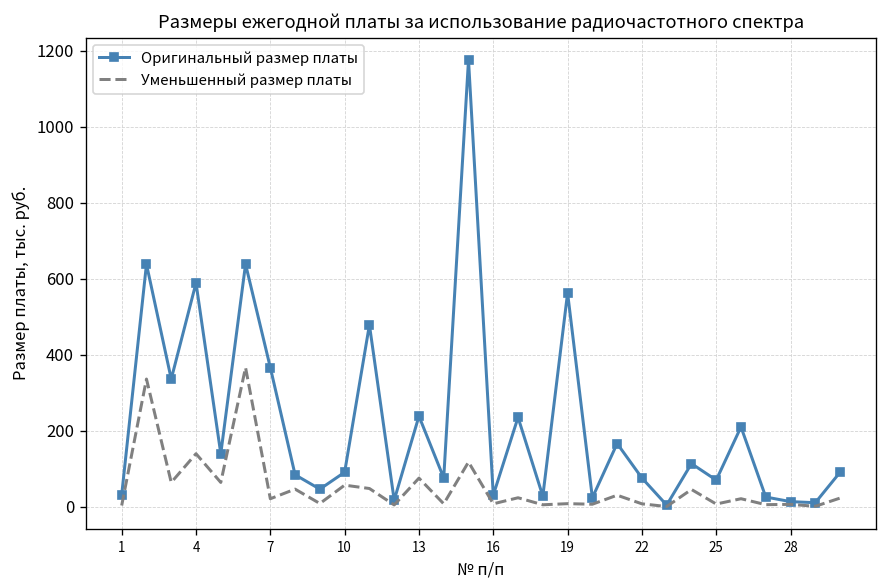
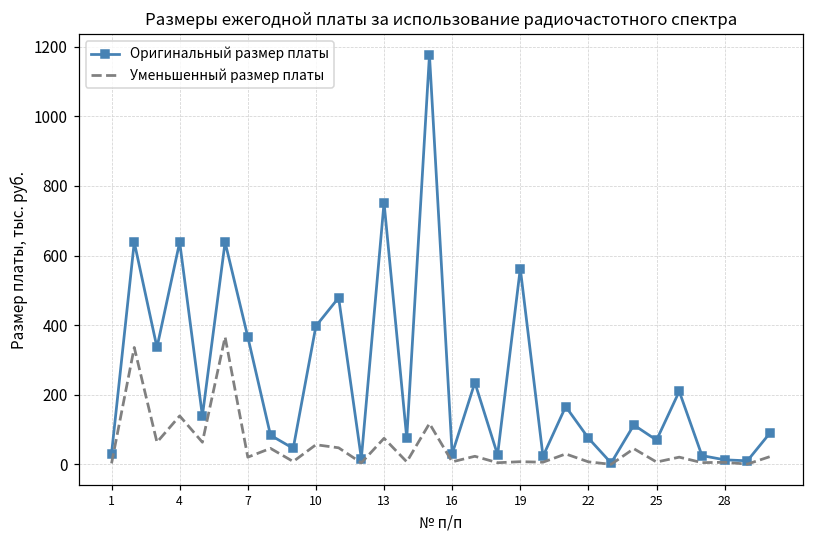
  {
    "Оригинальный размер платы": {
      "1": 30,
-     "4": 590,
+     "4": 640,
      "7": 370,
-     "10": 90,
-     "13": 240,
+     "10": 400,
+     "13": 750,
      "16": 30,
      "19": 560,
      "22": 80,
      "25": 70
    },
    "Уменьшенный размер платы": {
      "1": 0,
      "4": 140,
      "7": 20,
      "10": 60,
      "13": 80,
      "16": 10,
      "19": 10,
      "22": 10,
      "25": 10
    }
  }
